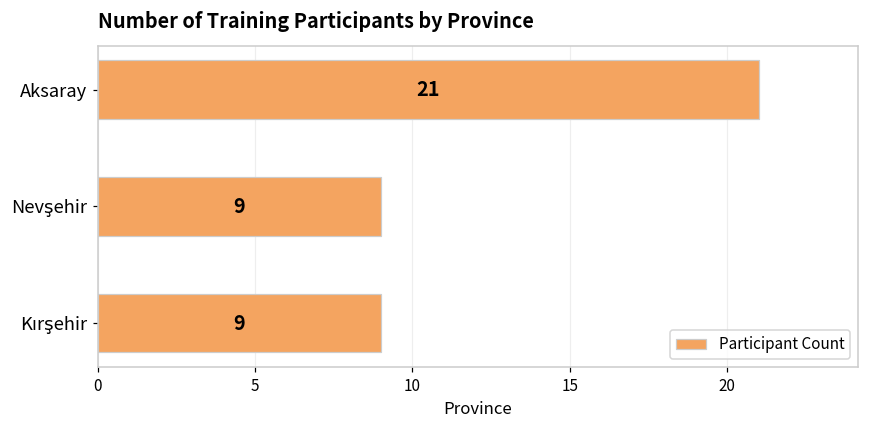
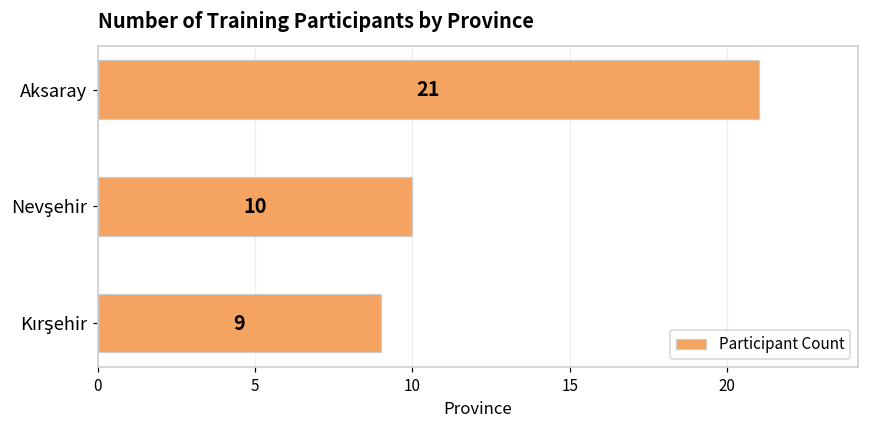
  {
    "Aksaray": 21,
-   "Nevşehir": 9,
+   "Nevşehir": 10,
    "Kırşehir": 9
  }
